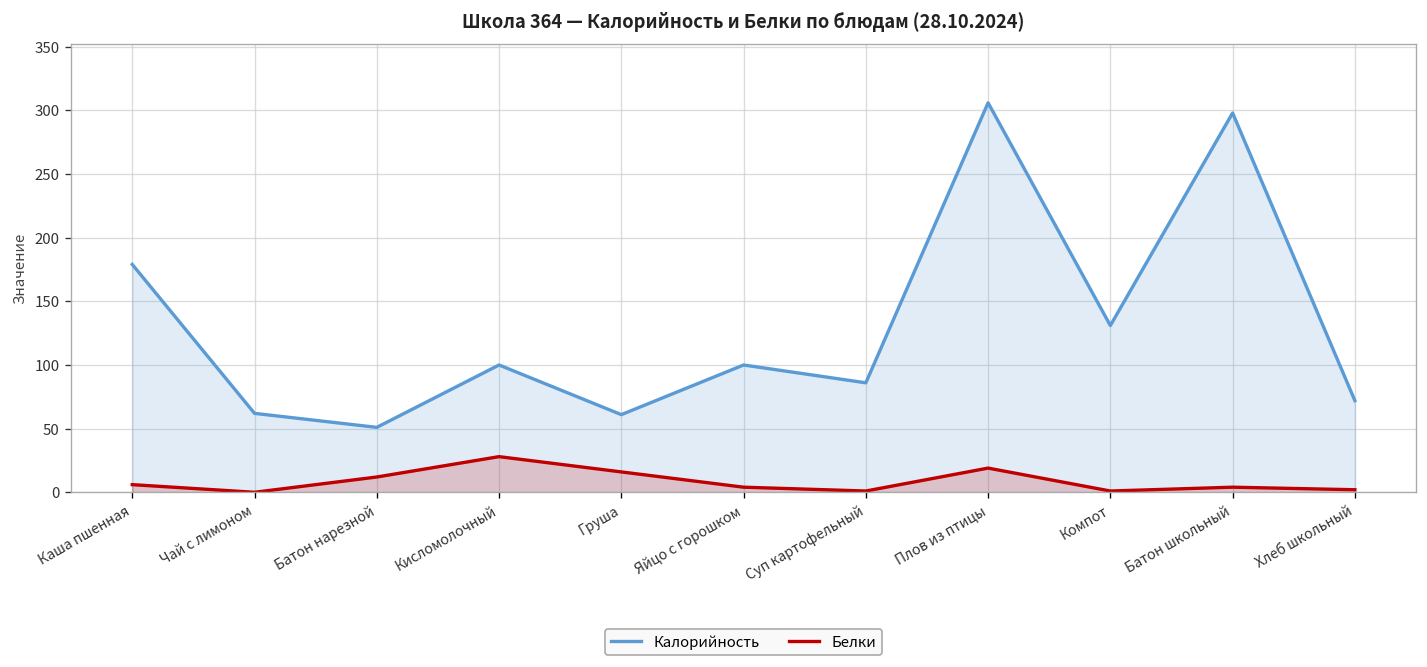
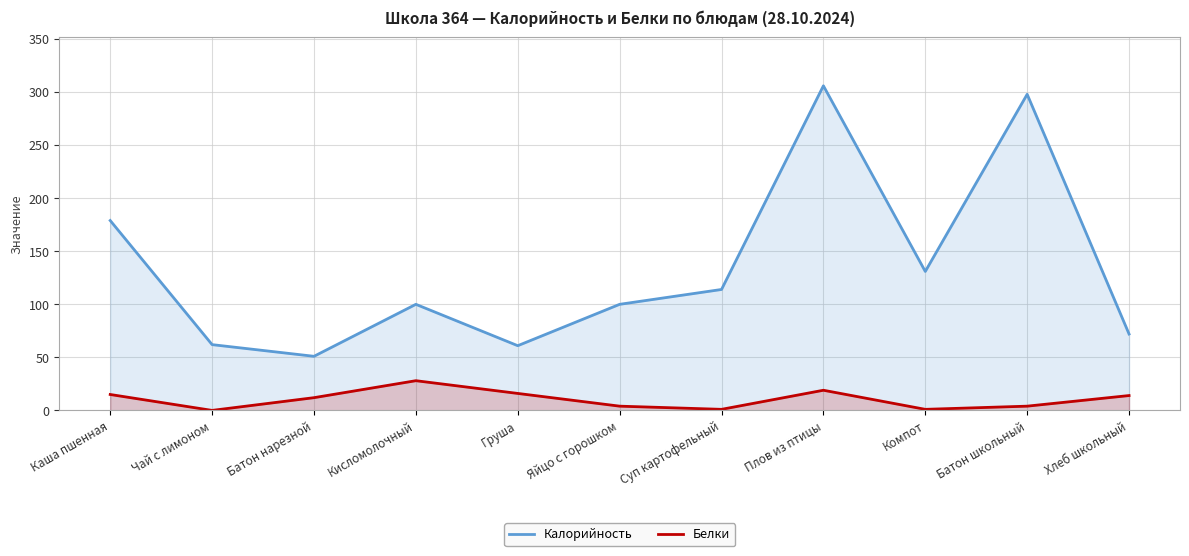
  {
    "Калорийность": {
      "Каша пшенная": 179,
      "Чай с лимоном": 62,
      "Батон нарезной": 51,
      "Кисломолочный": 100,
      "Груша": 61,
      "Яйцо с горошком": 100,
-     "Суп картофельный": 86,
+     "Суп картофельный": 114,
      "Плов из птицы": 306,
      "Компот": 131,
      "Батон школьный": 298,
      "Хлеб школьный": 72
    },
    "Белки": {
-     "Каша пшенная": 6,
+     "Каша пшенная": 15,
      "Чай с лимоном": 0,
      "Батон нарезной": 12,
      "Кисломолочный": 28,
      "Груша": 16,
      "Яйцо с горошком": 4,
      "Суп картофельный": 1,
      "Плов из птицы": 19,
      "Компот": 1,
      "Батон школьный": 4,
-     "Хлеб школьный": 2
+     "Хлеб школьный": 14
    }
  }
